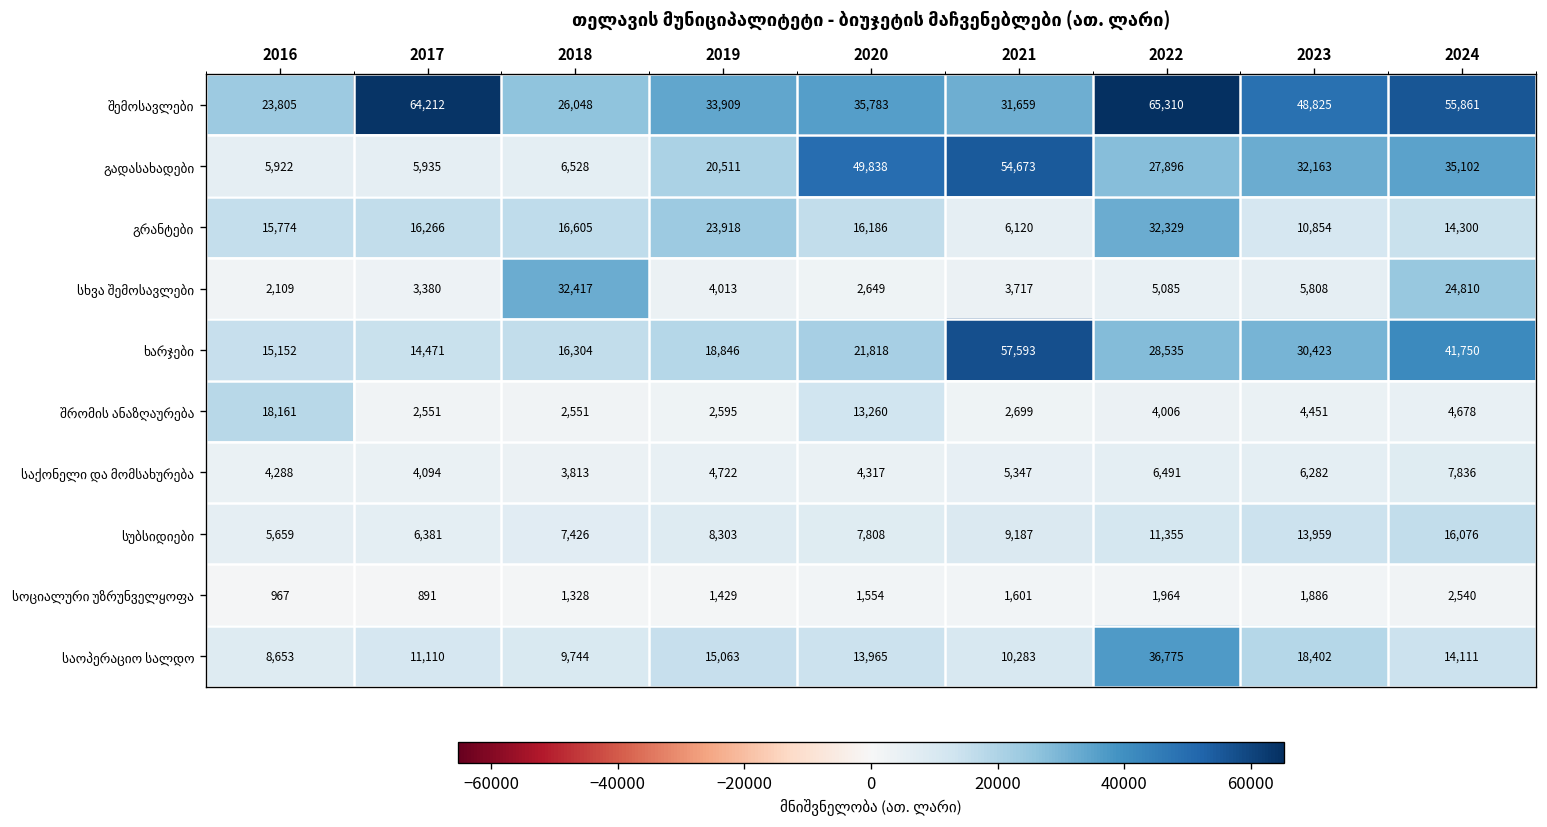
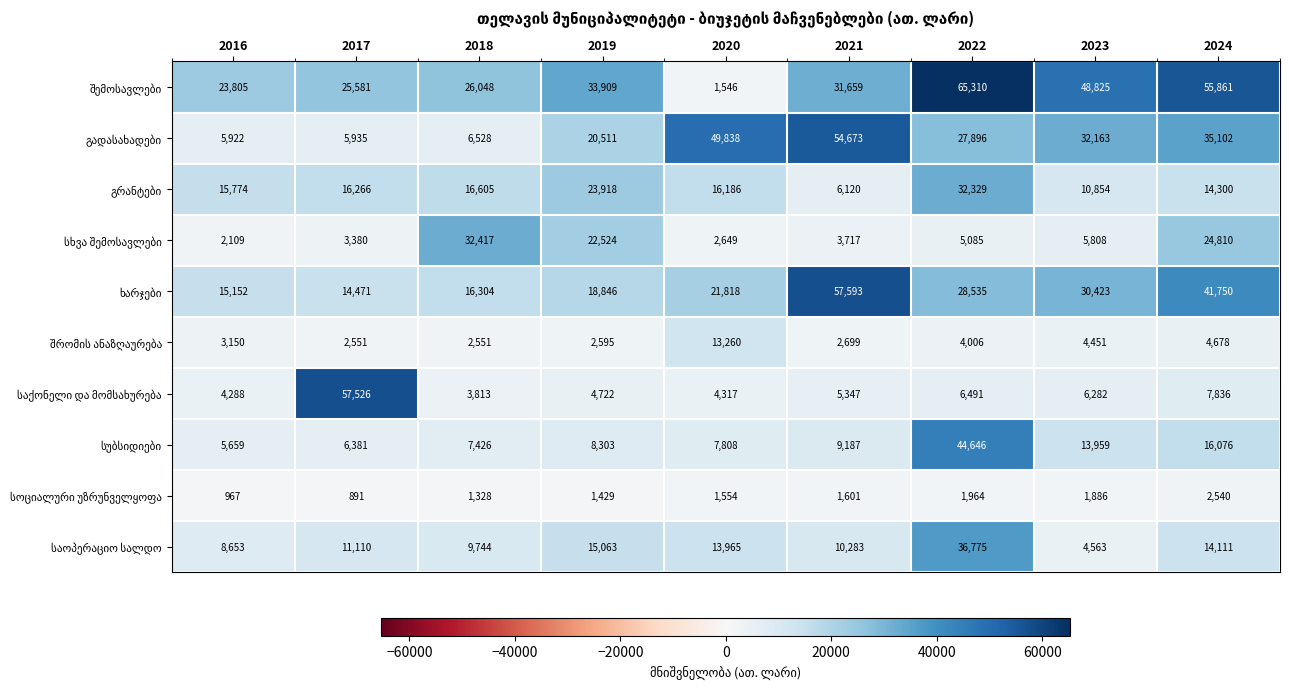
  {
    "შემოსავლები": {
      "2016": "23,805",
-     "2017": "64,212",
+     "2017": "25,581",
      "2018": "26,048",
      "2019": "33,909",
-     "2020": "35,783",
+     "2020": "1,546",
      "2021": "31,659",
      "2022": "65,310",
      "2023": "48,825",
      "2024": "55,861"
    },
    "გადასახადები": {
      "2016": "5,922",
      "2017": "5,935",
      "2018": "6,528",
      "2019": "20,511",
      "2020": "49,838",
      "2021": "54,673",
      "2022": "27,896",
      "2023": "32,163",
      "2024": "35,102"
    },
    "გრანტები": {
      "2016": "15,774",
      "2017": "16,266",
      "2018": "16,605",
      "2019": "23,918",
      "2020": "16,186",
      "2021": "6,120",
      "2022": "32,329",
      "2023": "10,854",
      "2024": "14,300"
    },
    "სხვა შემოსავლები": {
      "2016": "2,109",
      "2017": "3,380",
      "2018": "32,417",
-     "2019": "4,013",
+     "2019": "22,524",
      "2020": "2,649",
      "2021": "3,717",
      "2022": "5,085",
      "2023": "5,808",
      "2024": "24,810"
    },
    "ხარჯები": {
      "2016": "15,152",
      "2017": "14,471",
      "2018": "16,304",
      "2019": "18,846",
      "2020": "21,818",
      "2021": "57,593",
      "2022": "28,535",
      "2023": "30,423",
      "2024": "41,750"
    },
    "შრომის ანაზღაურება": {
-     "2016": "18,161",
+     "2016": "3,150",
      "2017": "2,551",
      "2018": "2,551",
      "2019": "2,595",
      "2020": "13,260",
      "2021": "2,699",
      "2022": "4,006",
      "2023": "4,451",
      "2024": "4,678"
    },
    "საქონელი და მომსახურება": {
      "2016": "4,288",
-     "2017": "4,094",
+     "2017": "57,526",
      "2018": "3,813",
      "2019": "4,722",
      "2020": "4,317",
      "2021": "5,347",
      "2022": "6,491",
      "2023": "6,282",
      "2024": "7,836"
    },
    "სუბსიდიები": {
      "2016": "5,659",
      "2017": "6,381",
      "2018": "7,426",
      "2019": "8,303",
      "2020": "7,808",
      "2021": "9,187",
-     "2022": "11,355",
+     "2022": "44,646",
      "2023": "13,959",
      "2024": "16,076"
    },
    "სოციალური უზრუნველყოფა": {
      "2016": "967",
      "2017": "891",
      "2018": "1,328",
      "2019": "1,429",
      "2020": "1,554",
      "2021": "1,601",
      "2022": "1,964",
      "2023": "1,886",
      "2024": "2,540"
    },
    "საოპერაციო სალდო": {
      "2016": "8,653",
      "2017": "11,110",
      "2018": "9,744",
      "2019": "15,063",
      "2020": "13,965",
      "2021": "10,283",
      "2022": "36,775",
-     "2023": "18,402",
+     "2023": "4,563",
      "2024": "14,111"
    }
  }
